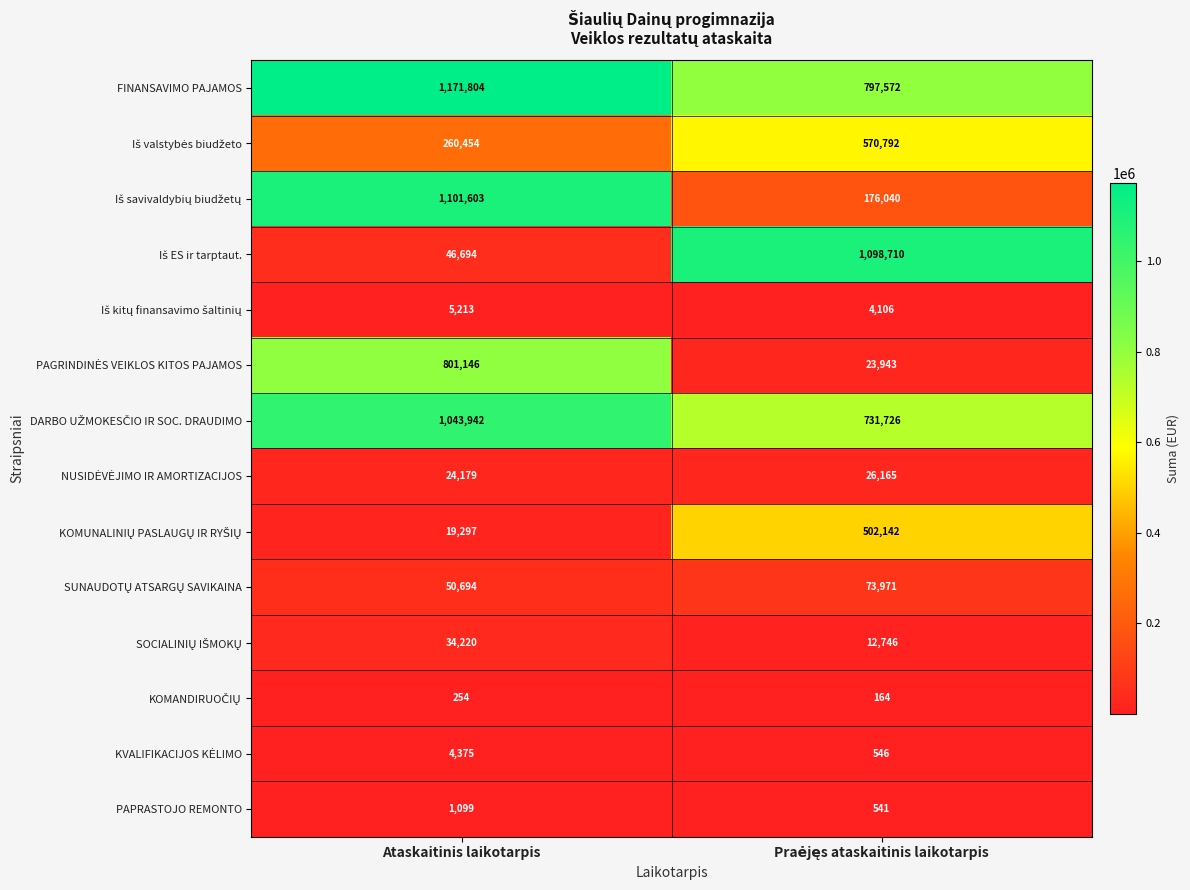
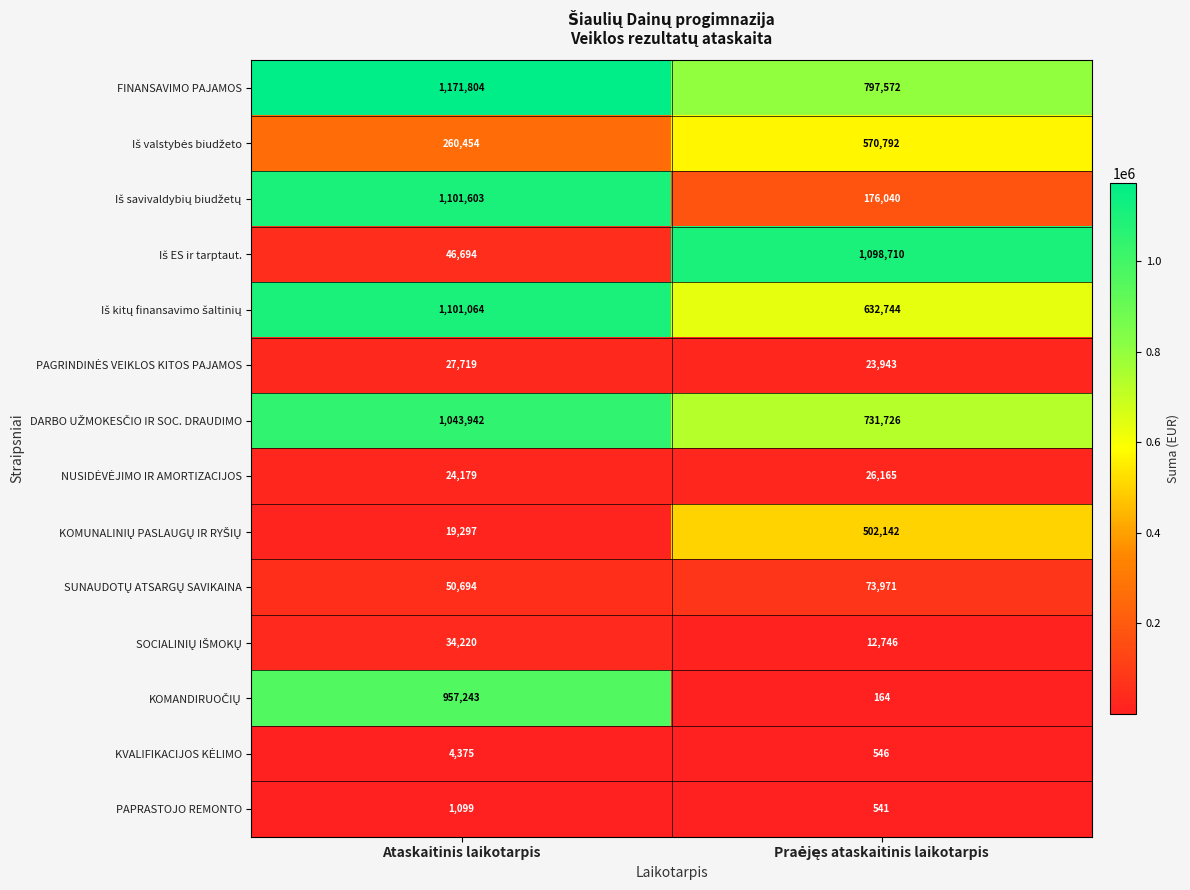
  {
    "FINANSAVIMO PAJAMOS": {
      "Ataskaitinis laikotarpis": "1,171,804",
      "Praėjęs ataskaitinis laikotarpis": "797,572"
    },
    "Iš valstybės biudžeto": {
      "Ataskaitinis laikotarpis": "260,454",
      "Praėjęs ataskaitinis laikotarpis": "570,792"
    },
    "Iš savivaldybių biudžetų": {
      "Ataskaitinis laikotarpis": "1,101,603",
      "Praėjęs ataskaitinis laikotarpis": "176,040"
    },
    "Iš ES ir tarptaut.": {
      "Ataskaitinis laikotarpis": "46,694",
      "Praėjęs ataskaitinis laikotarpis": "1,098,710"
    },
    "Iš kitų finansavimo šaltinių": {
-     "Ataskaitinis laikotarpis": "5,213",
-     "Praėjęs ataskaitinis laikotarpis": "4,106"
+     "Ataskaitinis laikotarpis": "1,101,064",
+     "Praėjęs ataskaitinis laikotarpis": "632,744"
    },
    "PAGRINDINĖS VEIKLOS KITOS PAJAMOS": {
-     "Ataskaitinis laikotarpis": "801,146",
+     "Ataskaitinis laikotarpis": "27,719",
      "Praėjęs ataskaitinis laikotarpis": "23,943"
    },
    "DARBO UŽMOKESČIO IR SOC. DRAUDIMO": {
      "Ataskaitinis laikotarpis": "1,043,942",
      "Praėjęs ataskaitinis laikotarpis": "731,726"
    },
    "NUSIDĖVĖJIMO IR AMORTIZACIJOS": {
      "Ataskaitinis laikotarpis": "24,179",
      "Praėjęs ataskaitinis laikotarpis": "26,165"
    },
    "KOMUNALINIŲ PASLAUGŲ IR RYŠIŲ": {
      "Ataskaitinis laikotarpis": "19,297",
      "Praėjęs ataskaitinis laikotarpis": "502,142"
    },
    "SUNAUDOTŲ ATSARGŲ SAVIKAINA": {
      "Ataskaitinis laikotarpis": "50,694",
      "Praėjęs ataskaitinis laikotarpis": "73,971"
    },
    "SOCIALINIŲ IŠMOKŲ": {
      "Ataskaitinis laikotarpis": "34,220",
      "Praėjęs ataskaitinis laikotarpis": "12,746"
    },
    "KOMANDIRUOČIŲ": {
-     "Ataskaitinis laikotarpis": "254",
+     "Ataskaitinis laikotarpis": "957,243",
      "Praėjęs ataskaitinis laikotarpis": "164"
    },
    "KVALIFIKACIJOS KĖLIMO": {
      "Ataskaitinis laikotarpis": "4,375",
      "Praėjęs ataskaitinis laikotarpis": "546"
    },
    "PAPRASTOJO REMONTO": {
      "Ataskaitinis laikotarpis": "1,099",
      "Praėjęs ataskaitinis laikotarpis": "541"
    }
  }
